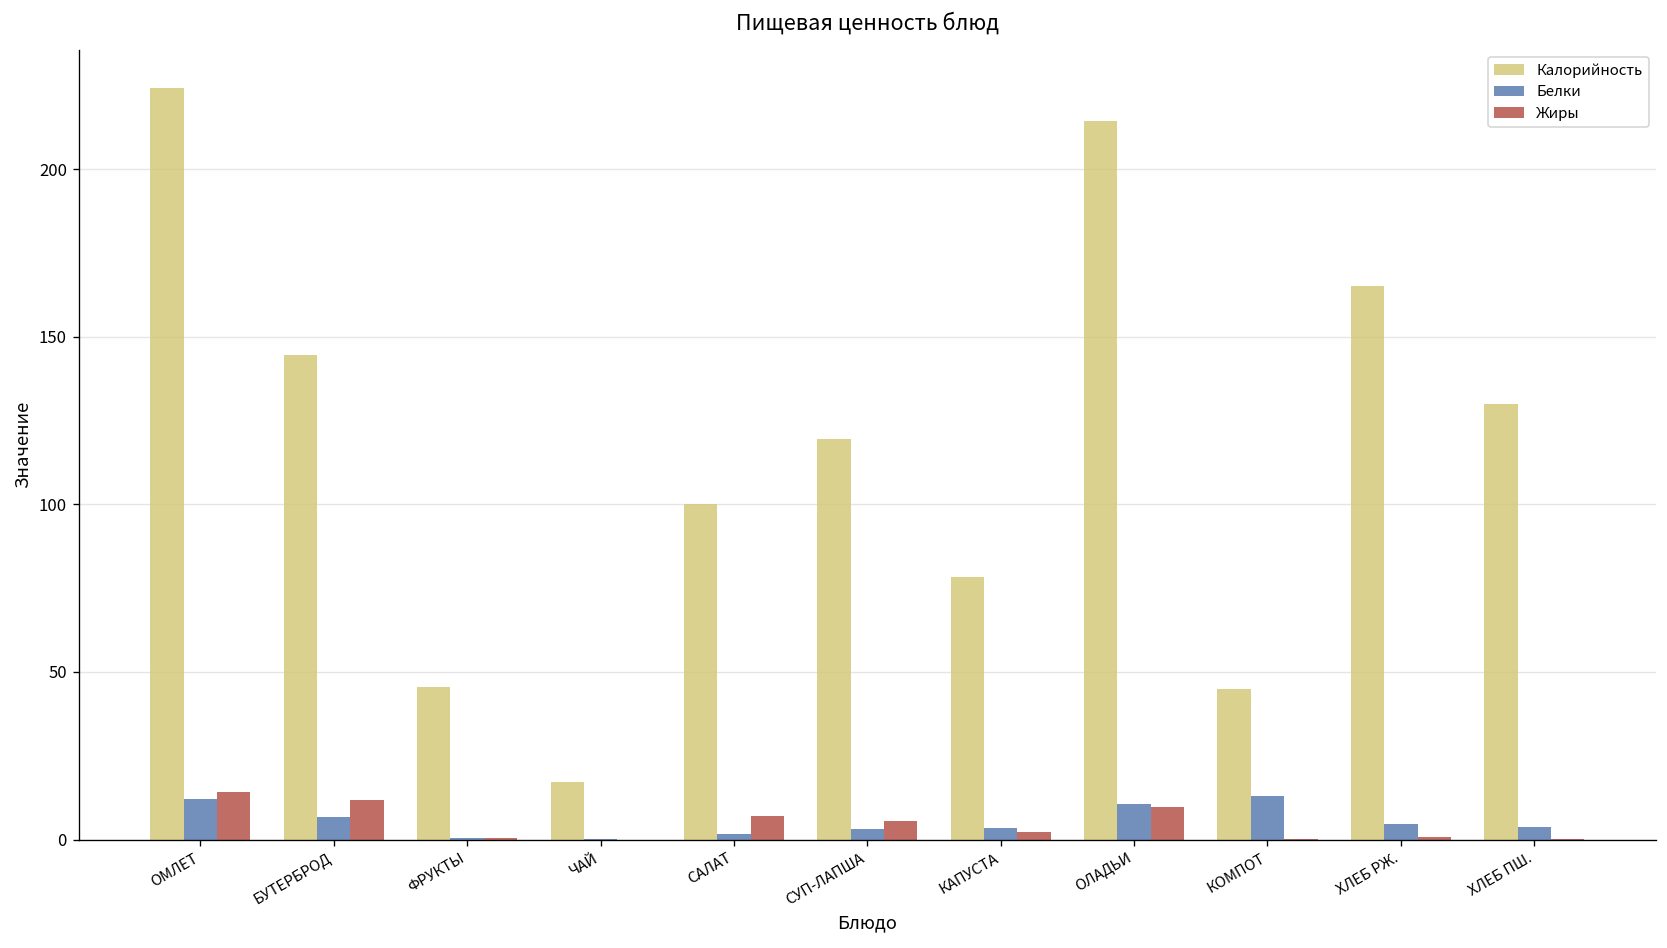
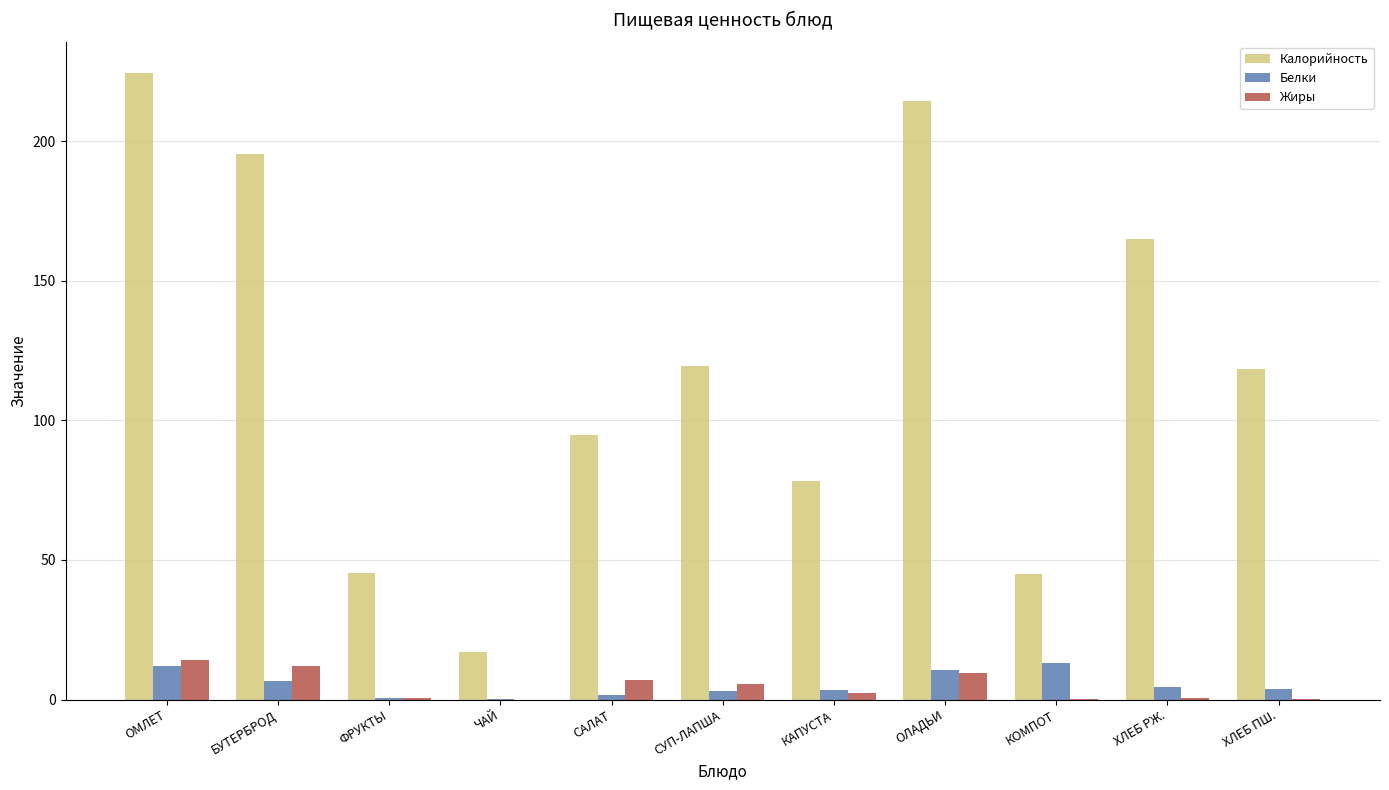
  {
    "Калорийность": {
      "ОМЛЕТ": 224,
-     "БУТЕРБРОД": 145,
+     "БУТЕРБРОД": 195,
      "ФРУКТЫ": 46,
      "ЧАЙ": 17,
-     "САЛАТ": 100,
+     "САЛАТ": 95,
      "СУП-ЛАПША": 120,
      "КАПУСТА": 78,
      "ОЛАДЬИ": 214,
      "КОМПОТ": 45,
      "ХЛЕБ РЖ.": 165,
-     "ХЛЕБ ПШ.": 130
+     "ХЛЕБ ПШ.": 118
    },
    "Белки": {
      "ОМЛЕТ": 12,
      "БУТЕРБРОД": 7,
      "САЛАТ": 2,
      "СУП-ЛАПША": 3,
      "КАПУСТА": 4,
      "ОЛАДЬИ": 11,
      "КОМПОТ": 13,
      "ХЛЕБ РЖ.": 5,
      "ХЛЕБ ПШ.": 4
    },
    "Жиры": {
      "ОМЛЕТ": 14,
      "БУТЕРБРОД": 12,
      "ЧАЙ": 0,
      "САЛАТ": 7,
      "СУП-ЛАПША": 6,
      "КАПУСТА": 2,
      "ОЛАДЬИ": 10
    }
  }
